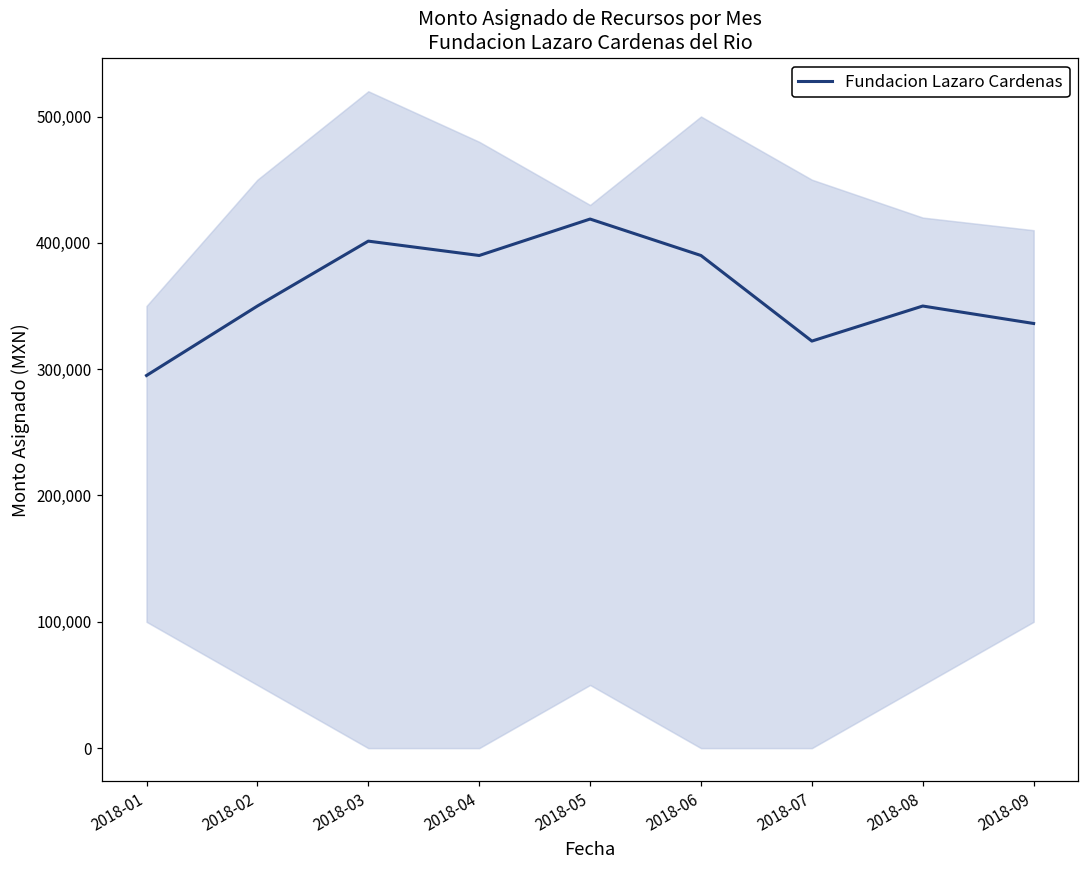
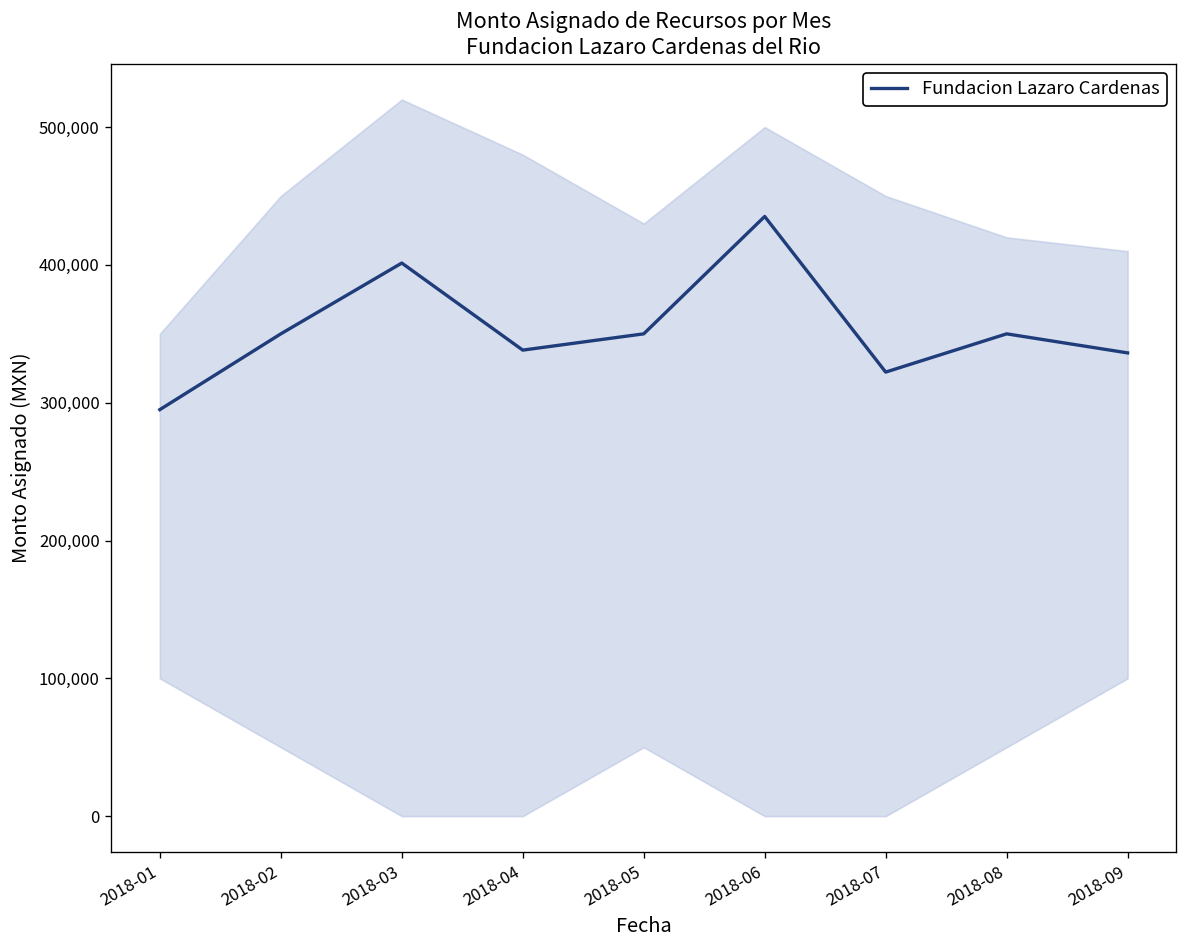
  {
    "Fundacion Lazaro Cardenas": {
      "2018-01": "295,000",
      "2018-02": "350,000",
      "2018-03": "401,000",
-     "2018-04": "390,000",
-     "2018-05": "419,000",
-     "2018-06": "390,000",
+     "2018-04": "338,000",
+     "2018-05": "350,000",
+     "2018-06": "435,000",
      "2018-07": "322,000",
      "2018-08": "350,000",
      "2018-09": "336,000"
    }
  }
